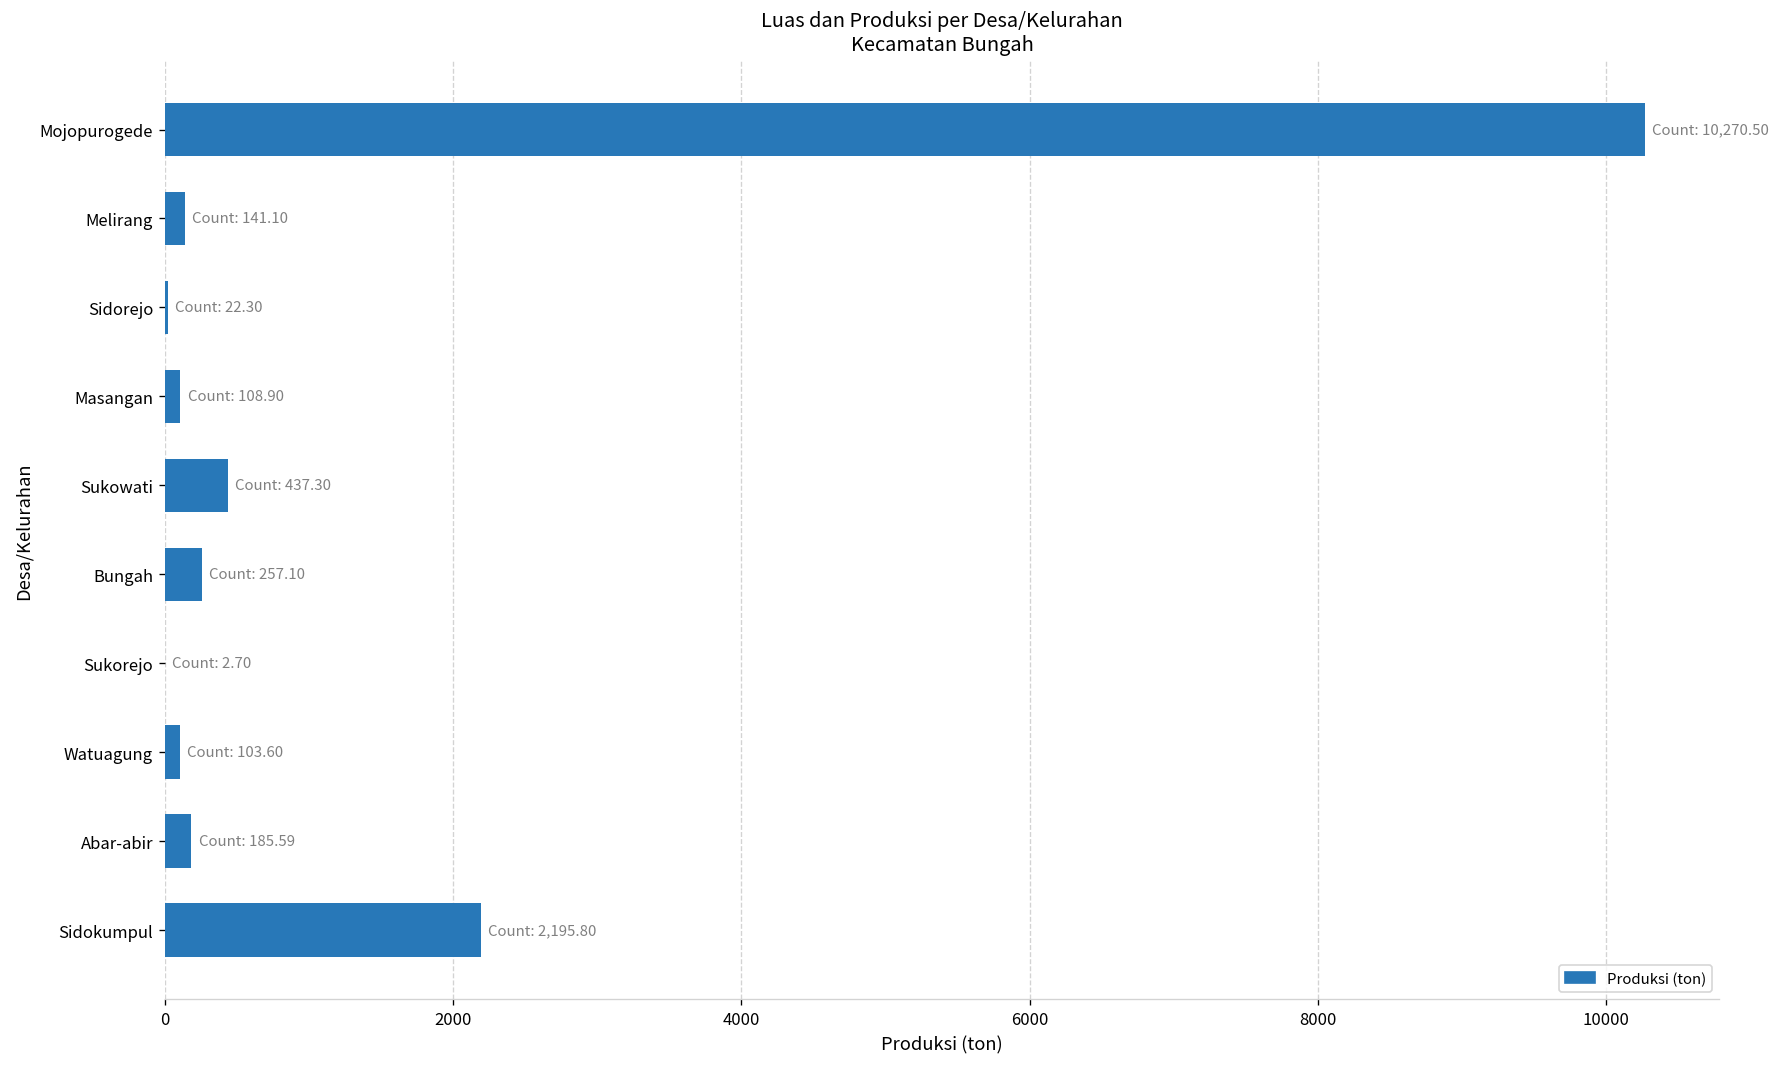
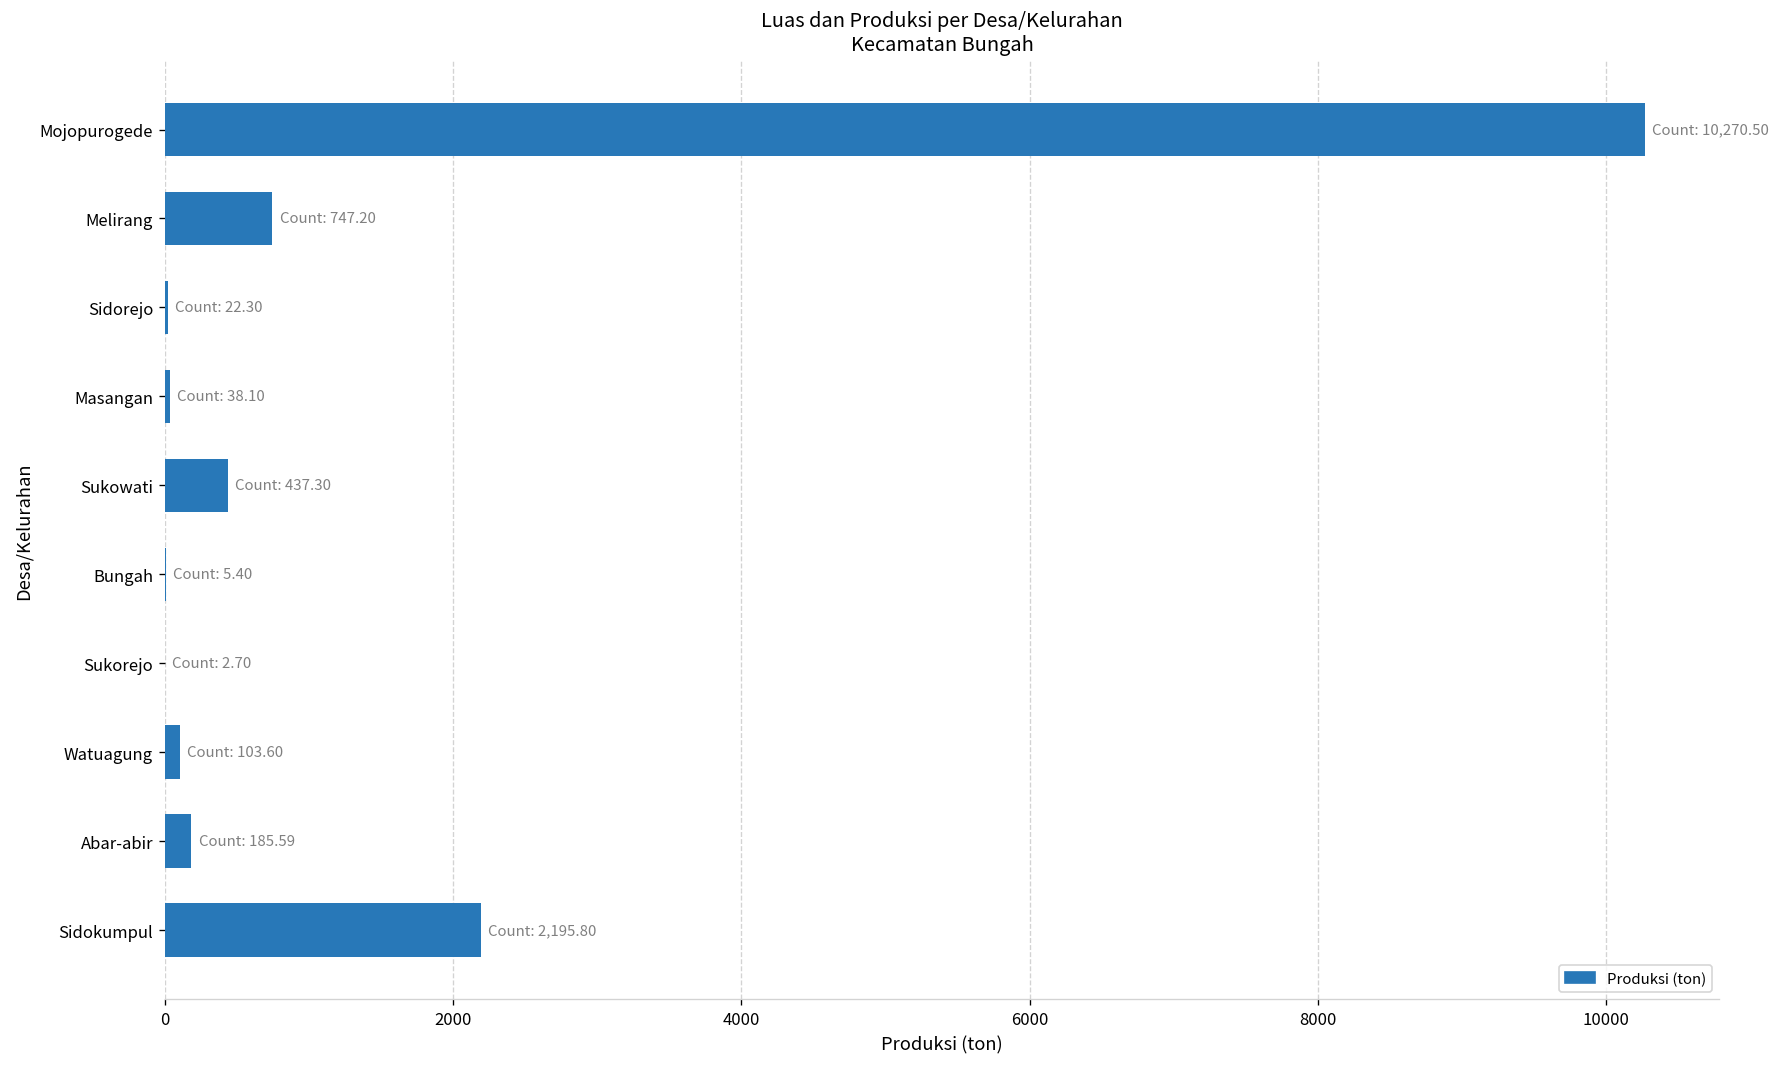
  {
    "Mojopurogede": "10,270.50",
-   "Melirang": "141.10",
+   "Melirang": "747.20",
    "Sidorejo": "22.30",
-   "Masangan": "108.90",
+   "Masangan": "38.10",
    "Sukowati": "437.30",
-   "Bungah": "257.10",
+   "Bungah": "5.40",
    "Sukorejo": "2.70",
    "Watuagung": "103.60",
    "Abar-abir": "185.59",
    "Sidokumpul": "2,195.80"
  }
